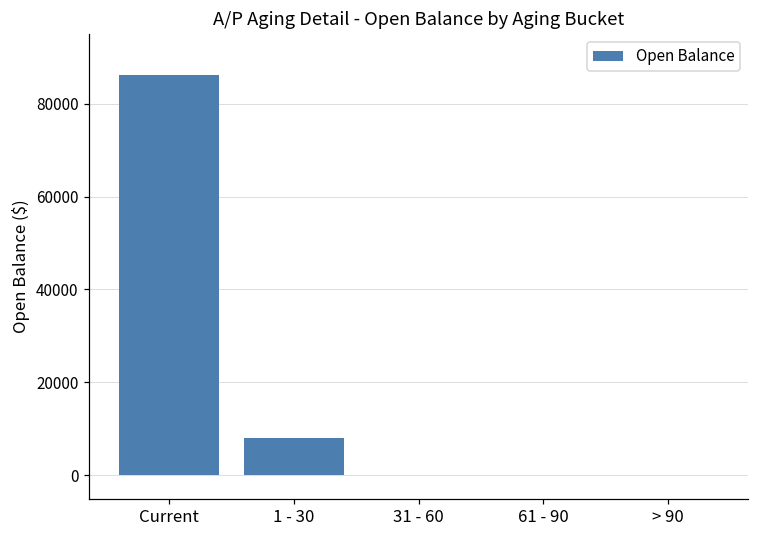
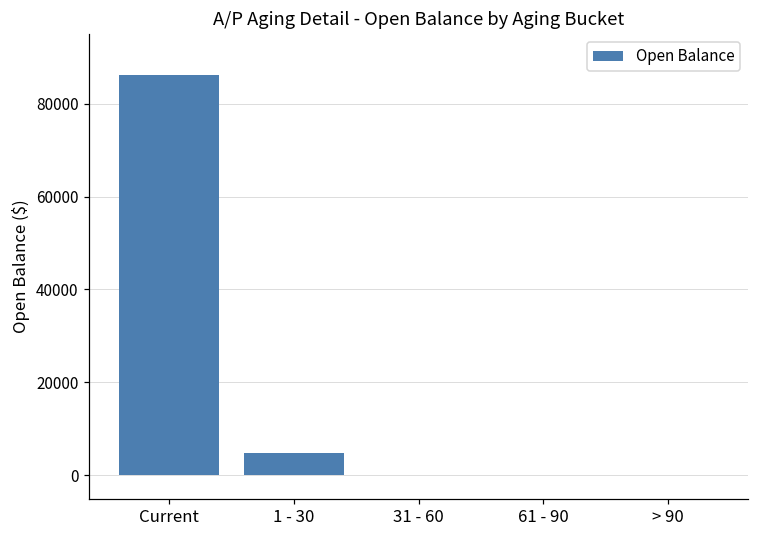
  {
    "Current": 86000,
-   "1 - 30": 8000,
+   "1 - 30": 5000,
    "31 - 60": 0,
    "61 - 90": 0
  }
